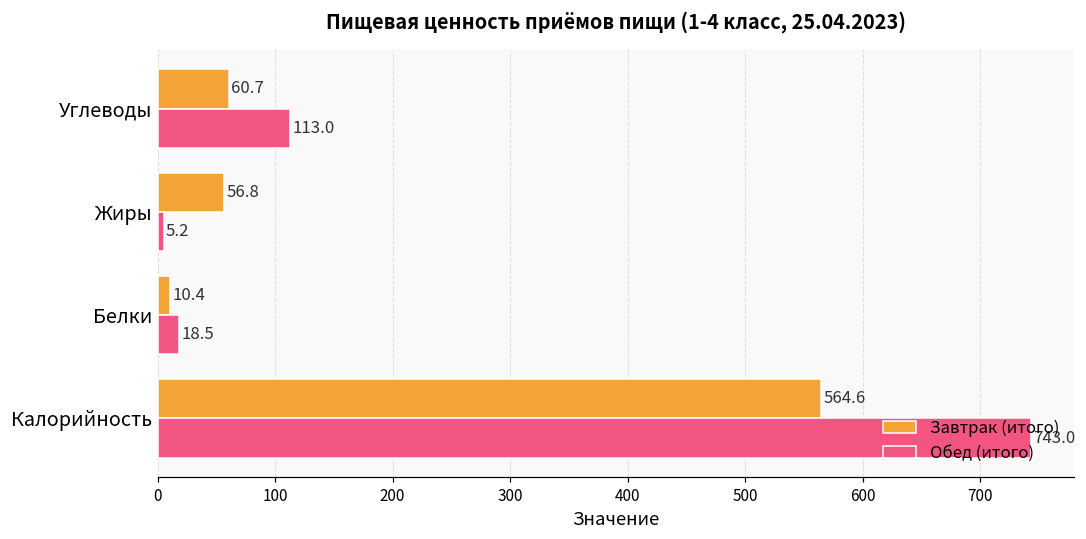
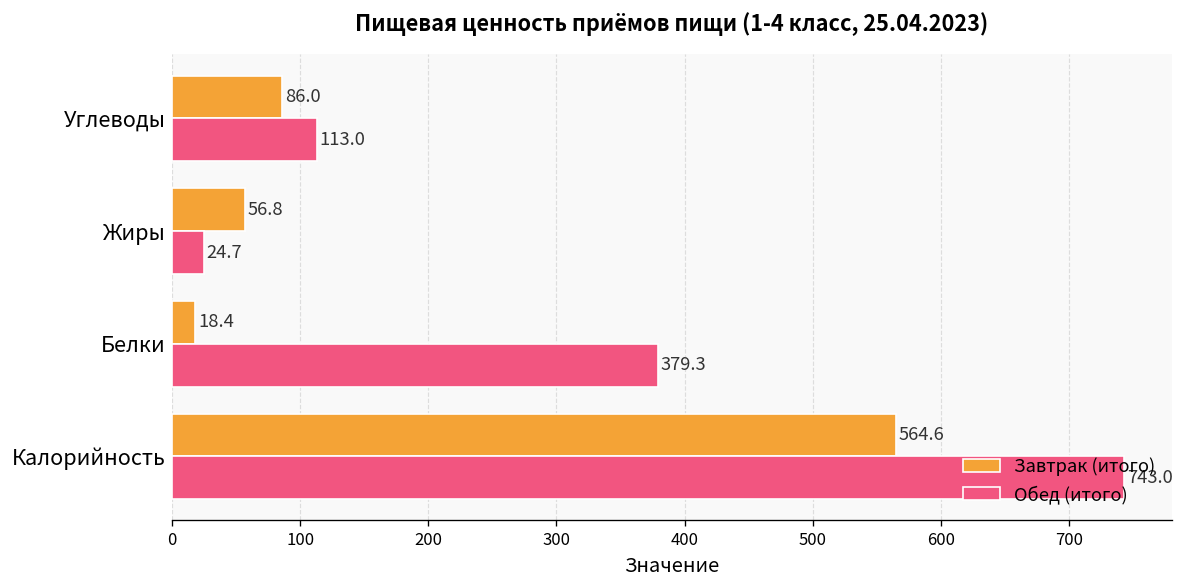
  {
    "Завтрак (итого)": {
-     "Углеводы": 60.7,
+     "Углеводы": 86.0,
      "Жиры": 56.8,
-     "Белки": 10.4,
+     "Белки": 18.4,
      "Калорийность": 564.6
    },
    "Обед (итого)": {
      "Углеводы": 113.0,
-     "Жиры": 5.2,
-     "Белки": 18.5,
+     "Жиры": 24.7,
+     "Белки": 379.3,
      "Калорийность": 743.0
    }
  }
